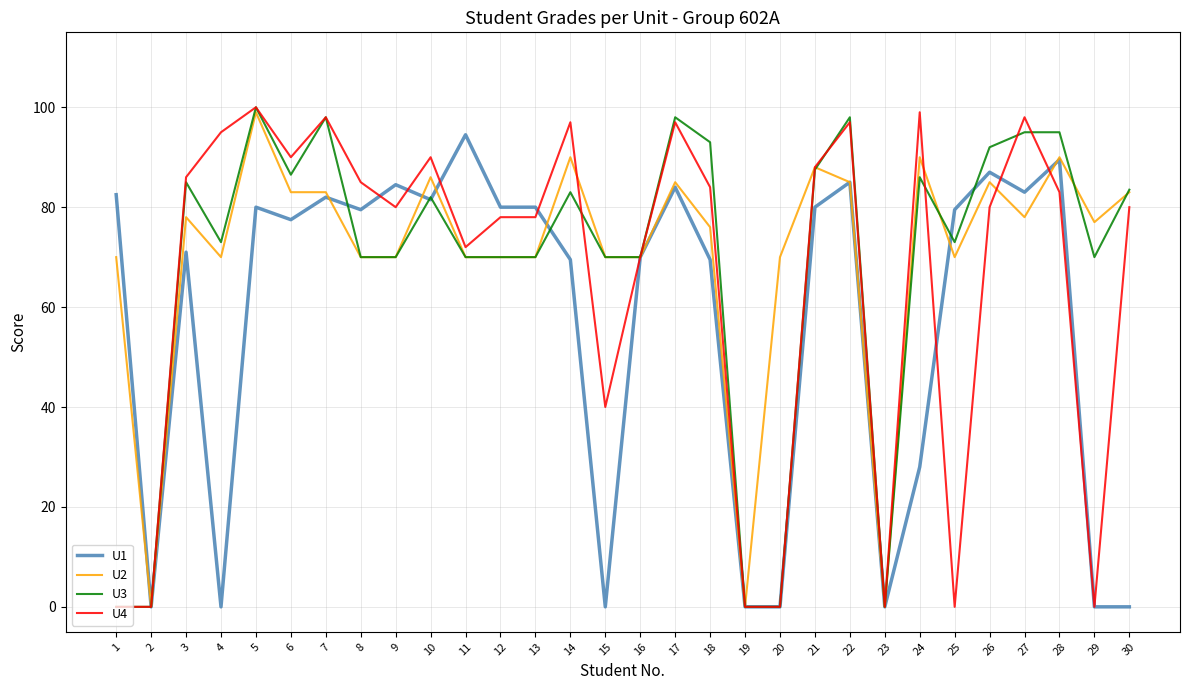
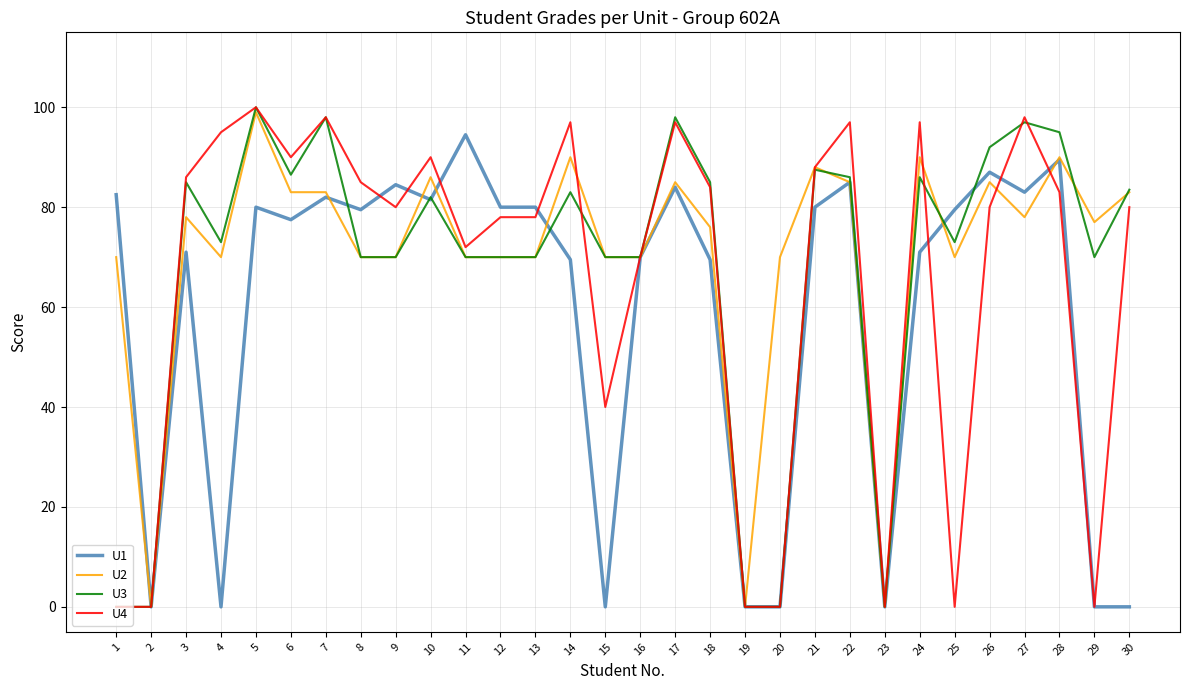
  {
    "U1": {
      "1": 83,
      "3": 71,
      "4": 0,
      "5": 80,
      "6": 78,
      "7": 82,
      "8": 80,
      "9": 85,
      "11": 95,
      "12": 80,
      "13": 80,
      "14": 70,
      "15": 0,
      "17": 84,
      "18": 70,
      "21": 80,
-     "24": 28,
+     "24": 71,
      "25": 80,
      "26": 87,
      "27": 83,
      "30": 0
    },
    "U2": {
      "1": 70,
      "3": 78,
      "4": 70,
      "5": 99,
      "6": 83,
      "7": 83,
      "10": 86,
      "14": 90,
      "17": 85,
      "18": 76,
      "20": 70,
      "24": 90,
      "25": 70,
      "26": 85,
      "27": 78,
      "29": 77
    },
    "U3": {
      "3": 85,
      "4": 73,
      "6": 87,
      "14": 83,
      "17": 98,
-     "18": 93,
-     "22": 98,
+     "18": 85,
+     "22": 86,
      "24": 86,
      "25": 73,
      "26": 92,
-     "27": 95,
+     "27": 97,
      "28": 95,
      "29": 70
    },
    "U4": {
      "3": 86,
      "4": 95,
      "6": 90,
      "8": 85,
      "9": 80,
      "10": 90,
      "11": 72,
      "12": 78,
      "13": 78,
      "14": 97,
      "15": 40,
      "17": 97,
      "18": 84,
      "22": 97,
-     "24": 99,
+     "24": 97,
      "25": 0,
      "26": 80,
      "27": 98,
      "28": 83,
      "30": 80
    }
  }
